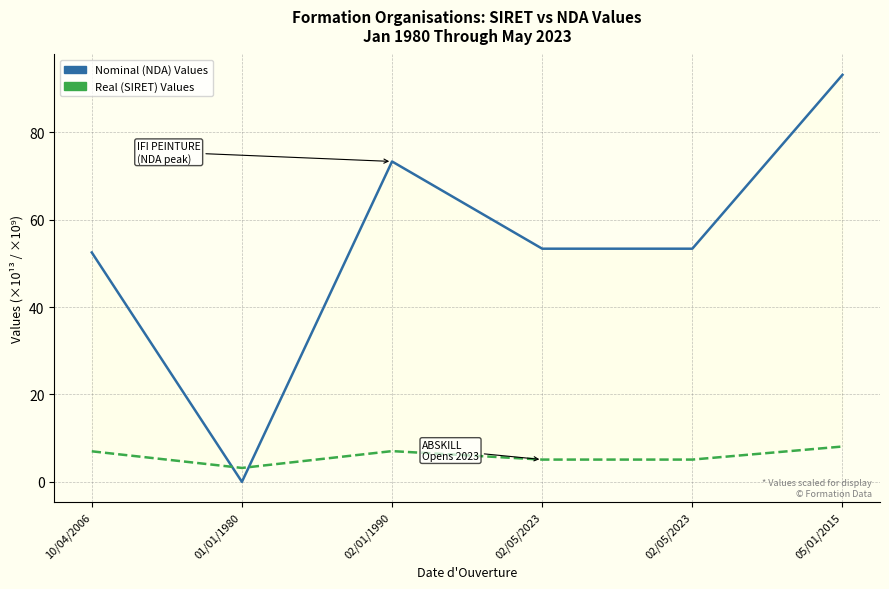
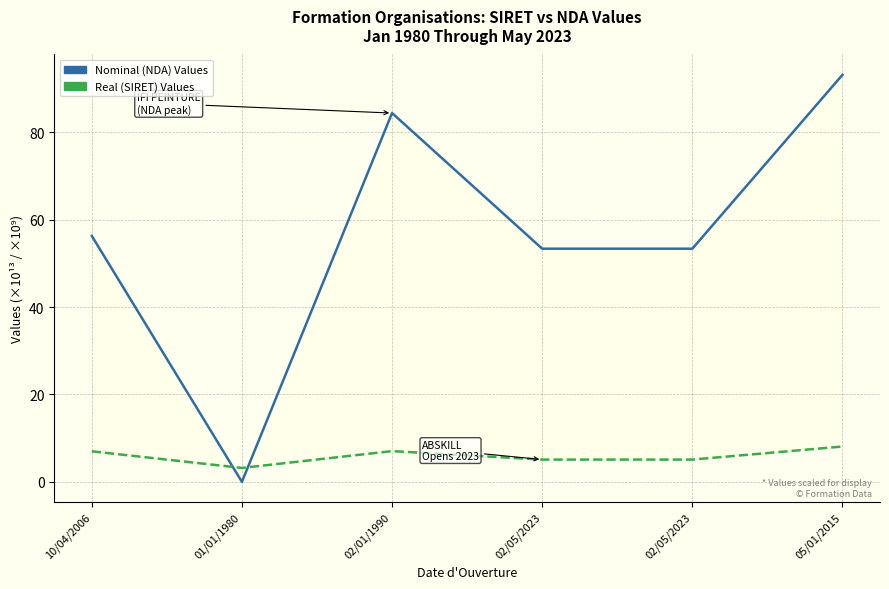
  {
    "Nominal (NDA) Values": {
-     "10/04/2006": 52,
+     "10/04/2006": 56,
      "01/01/1980": 0,
-     "02/01/1990": 73
+     "02/01/1990": 84
    },
    "Real (SIRET) Values": {
      "10/04/2006": 7,
      "02/01/1990": 7,
      "05/01/2015": 8
    }
  }
